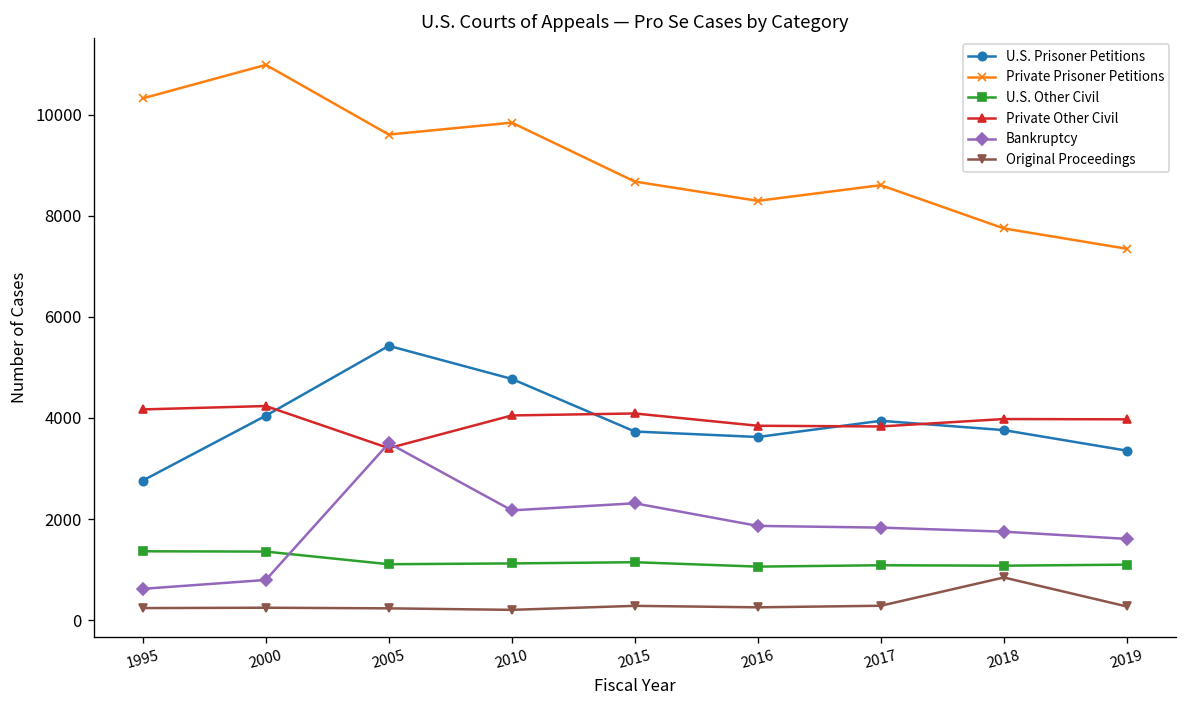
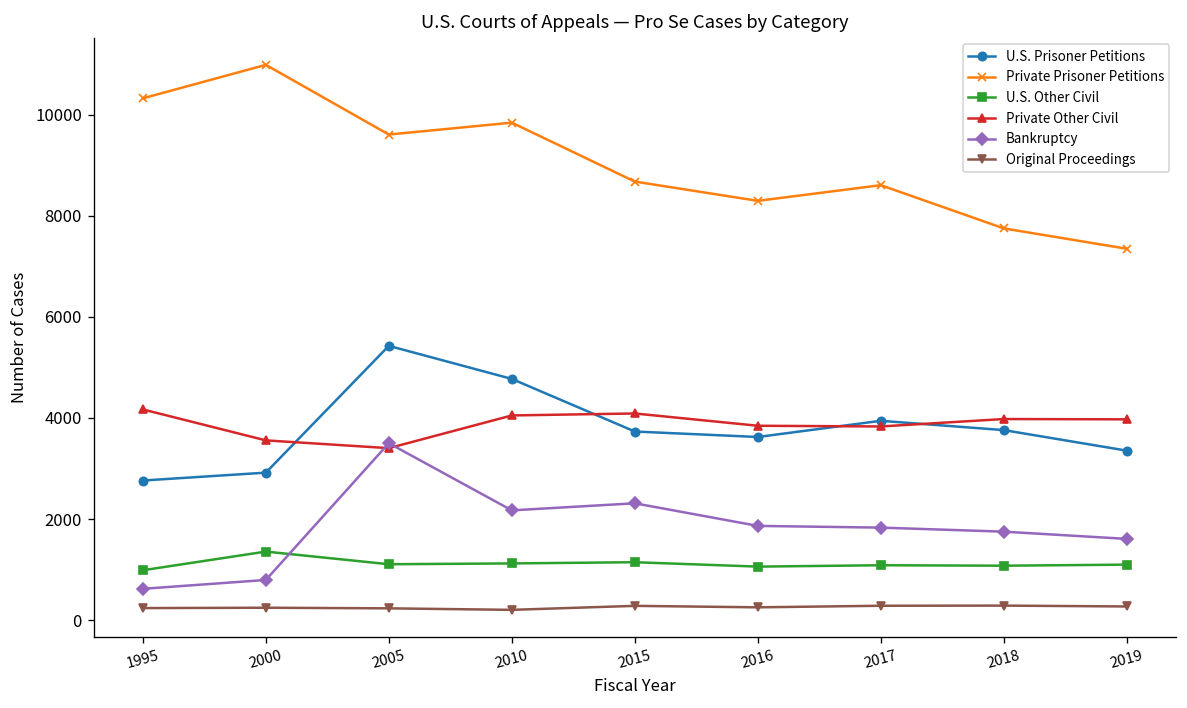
  {
    "U.S. Prisoner Petitions": {
      "1995": 2800,
-     "2000": 4000,
+     "2000": 2900,
      "2005": 5400,
      "2010": 4800,
      "2015": 3700,
      "2016": 3600,
      "2017": 3900,
      "2018": 3800,
      "2019": 3400
    },
    "Private Prisoner Petitions": {
      "1995": 10300,
      "2000": 11000,
      "2005": 9600,
      "2010": 9800,
      "2015": 8700,
      "2016": 8300,
      "2017": 8600,
      "2018": 7700,
      "2019": 7300
    },
    "U.S. Other Civil": {
-     "1995": 1400,
+     "1995": 1000,
      "2000": 1400,
      "2005": 1100,
      "2010": 1100,
      "2015": 1100,
      "2016": 1100,
      "2017": 1100,
      "2018": 1100,
      "2019": 1100
    },
    "Private Other Civil": {
      "1995": 4200,
-     "2000": 4200,
+     "2000": 3600,
      "2005": 3400,
      "2010": 4100,
      "2015": 4100,
      "2016": 3800,
      "2017": 3800,
      "2018": 4000,
      "2019": 4000
    },
    "Bankruptcy": {
      "1995": 600,
      "2000": 800,
      "2005": 3500,
      "2010": 2200,
      "2015": 2300,
      "2016": 1900,
      "2017": 1800,
      "2018": 1800,
      "2019": 1600
    },
    "Original Proceedings": {
      "1995": 200,
      "2000": 200,
      "2005": 200,
      "2010": 200,
      "2015": 300,
      "2016": 300,
      "2017": 300,
-     "2018": 800,
+     "2018": 300,
      "2019": 300
    }
  }
